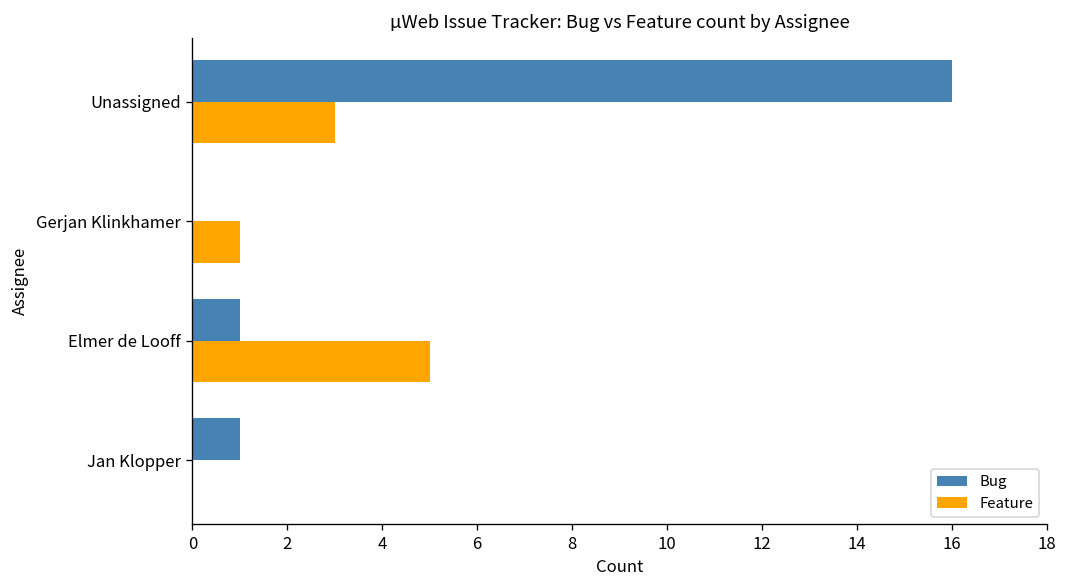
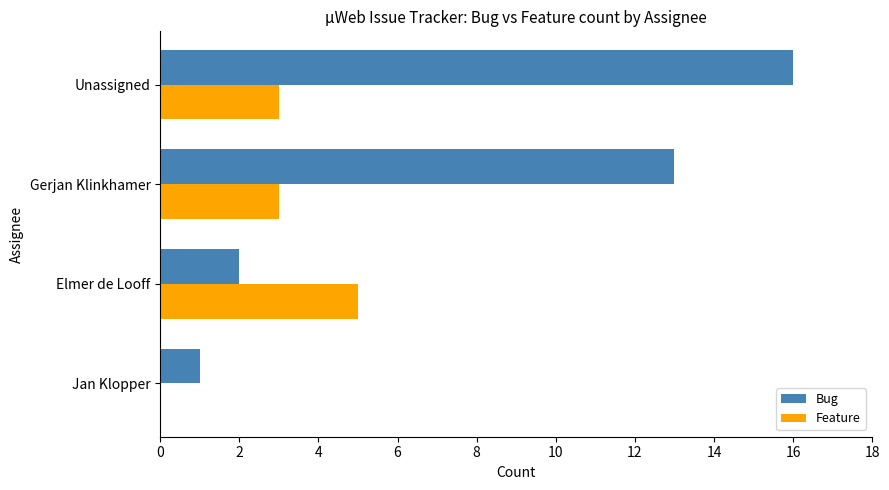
  {
    "Bug": {
      "Unassigned": 16,
-     "Gerjan Klinkhamer": 0,
-     "Elmer de Looff": 1,
+     "Gerjan Klinkhamer": 13,
+     "Elmer de Looff": 2,
      "Jan Klopper": 1
    },
    "Feature": {
      "Unassigned": 3,
-     "Gerjan Klinkhamer": 1,
+     "Gerjan Klinkhamer": 3,
      "Elmer de Looff": 5,
      "Jan Klopper": 0
    }
  }
